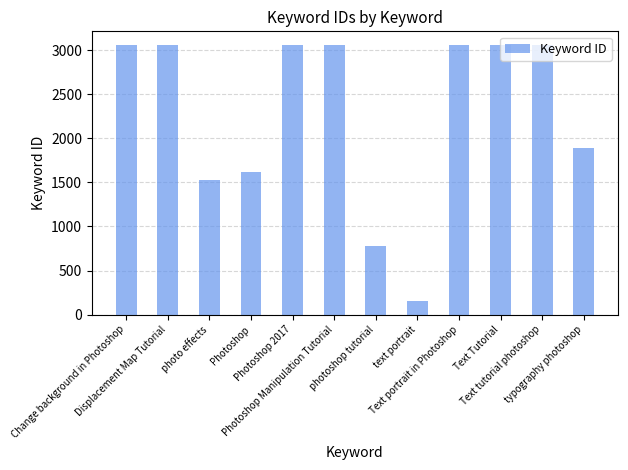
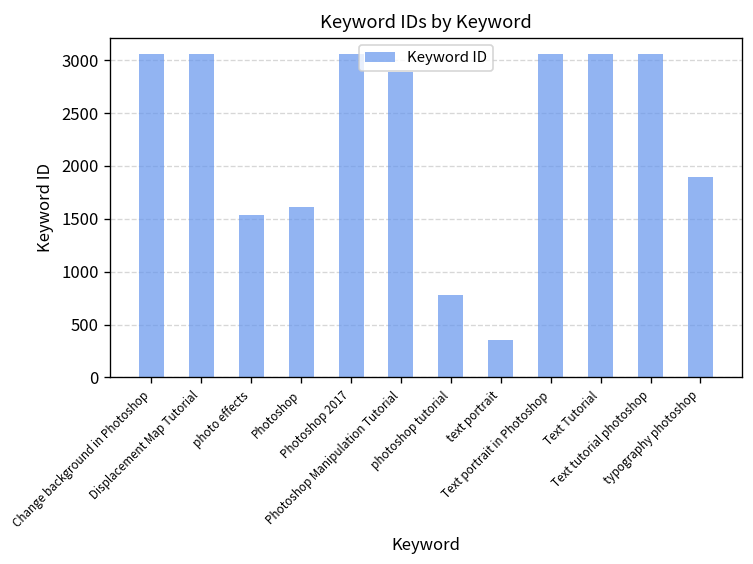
  {
    "Change background in Photoshop": 3100,
    "Displacement Map Tutorial": 3100,
    "photo effects": 1500,
    "Photoshop": 1600,
    "Photoshop 2017": 3100,
-   "Photoshop Manipulation Tutorial": 3100,
+   "Photoshop Manipulation Tutorial": 2900,
    "photoshop tutorial": 800,
-   "text portrait": 200,
+   "text portrait": 400,
    "Text portrait in Photoshop": 3100,
    "typography photoshop": 1900
  }
